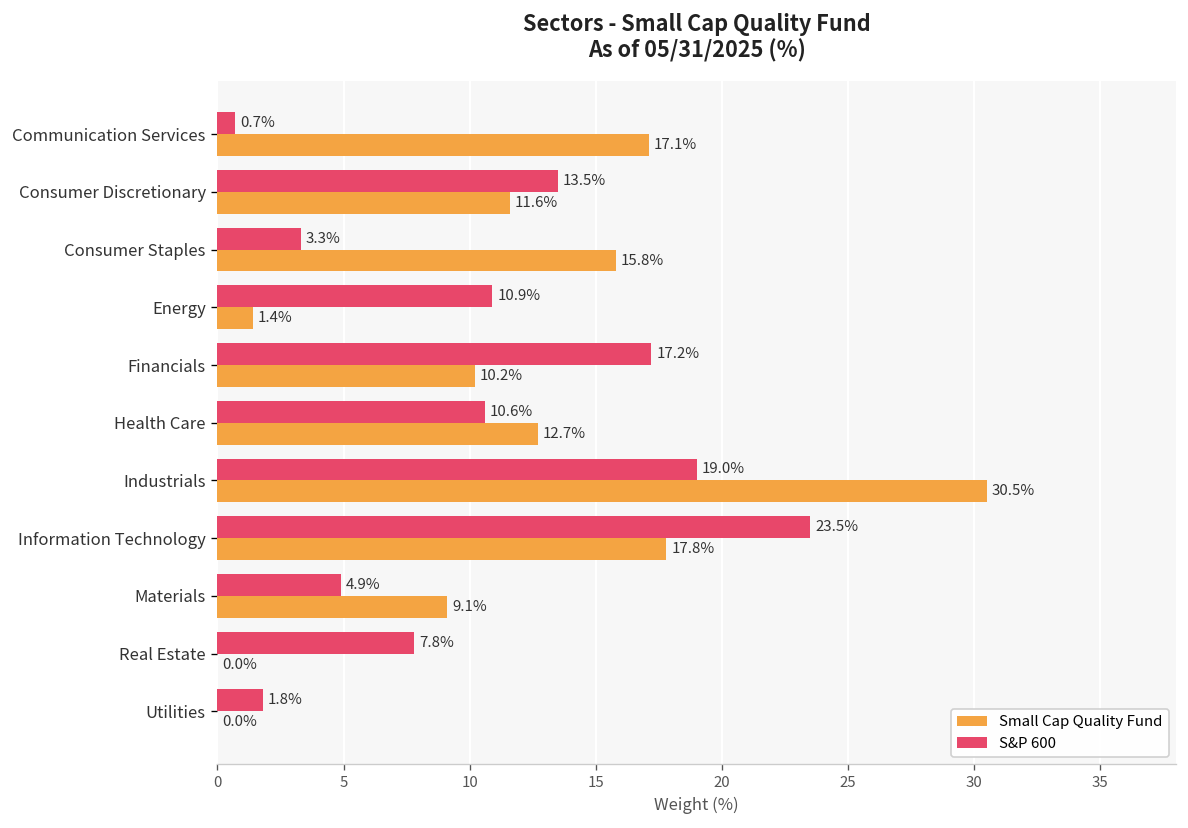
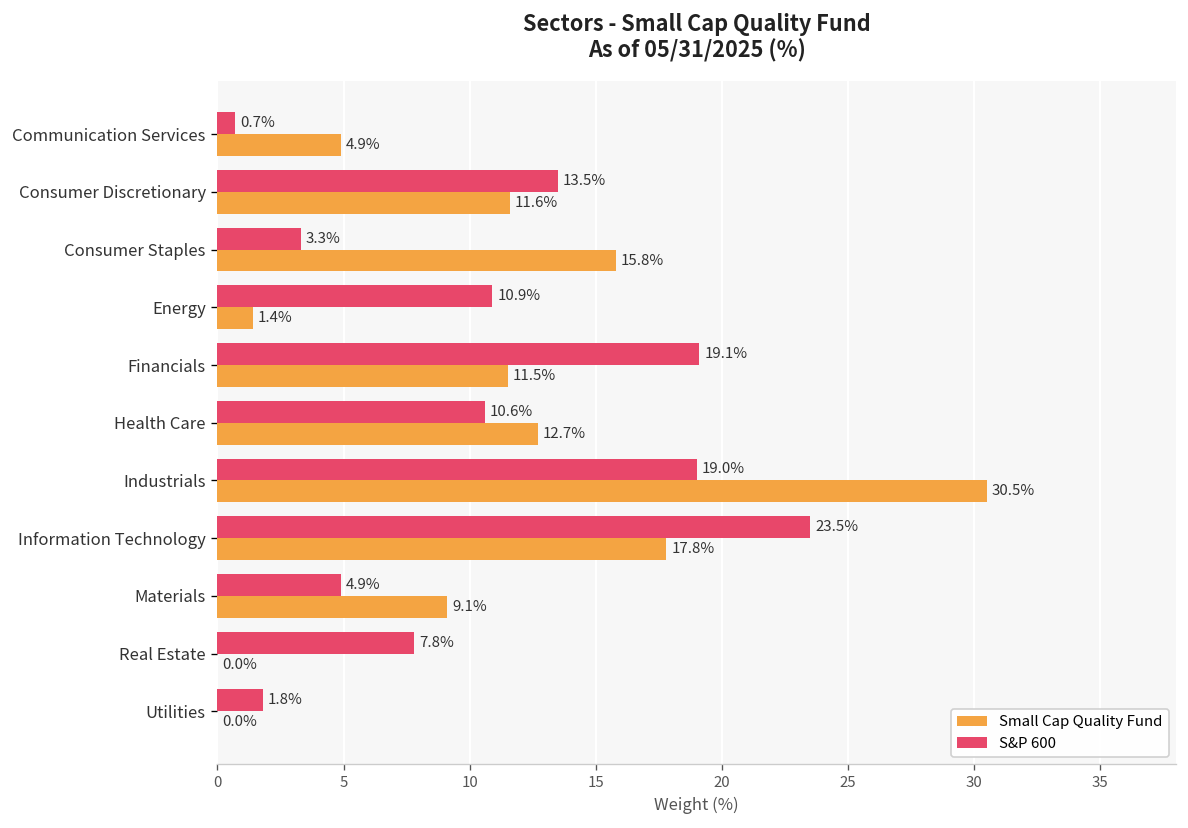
  {
    "Small Cap Quality Fund": {
-     "Communication Services": "17.1%",
+     "Communication Services": "4.9%",
      "Consumer Discretionary": "11.6%",
      "Consumer Staples": "15.8%",
      "Energy": "1.4%",
-     "Financials": "10.2%",
+     "Financials": "11.5%",
      "Health Care": "12.7%",
      "Industrials": "30.5%",
      "Information Technology": "17.8%",
      "Materials": "9.1%",
      "Real Estate": "0.0%",
      "Utilities": "0.0%"
    },
    "S&P 600": {
      "Communication Services": "0.7%",
      "Consumer Discretionary": "13.5%",
      "Consumer Staples": "3.3%",
      "Energy": "10.9%",
-     "Financials": "17.2%",
+     "Financials": "19.1%",
      "Health Care": "10.6%",
      "Industrials": "19.0%",
      "Information Technology": "23.5%",
      "Materials": "4.9%",
      "Real Estate": "7.8%",
      "Utilities": "1.8%"
    }
  }
